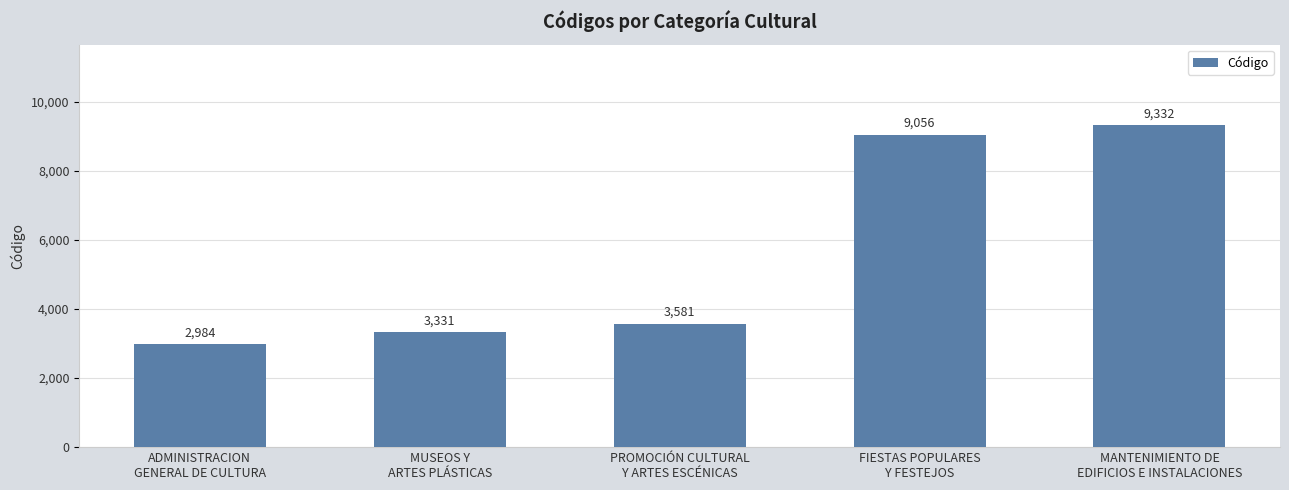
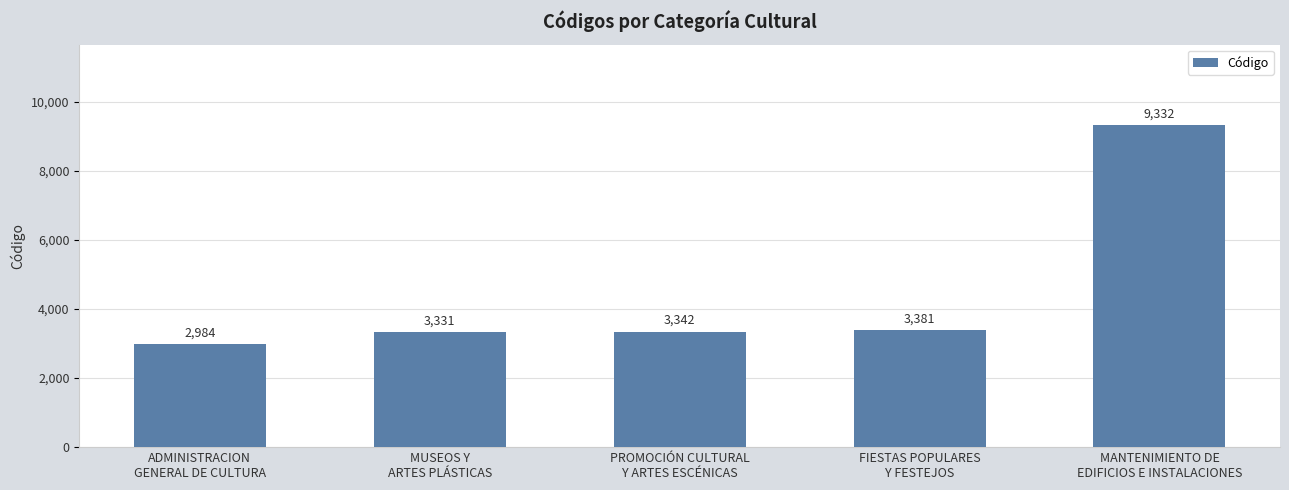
  {
    "ADMINISTRACION GENERAL DE CULTURA": "2,984",
    "MUSEOS Y ARTES PLÁSTICAS": "3,331",
-   "PROMOCIÓN CULTURAL Y ARTES ESCÉNICAS": "3,581",
-   "FIESTAS POPULARES Y FESTEJOS": "9,056",
+   "PROMOCIÓN CULTURAL Y ARTES ESCÉNICAS": "3,342",
+   "FIESTAS POPULARES Y FESTEJOS": "3,381",
    "MANTENIMIENTO DE EDIFICIOS E INSTALACIONES": "9,332"
  }
